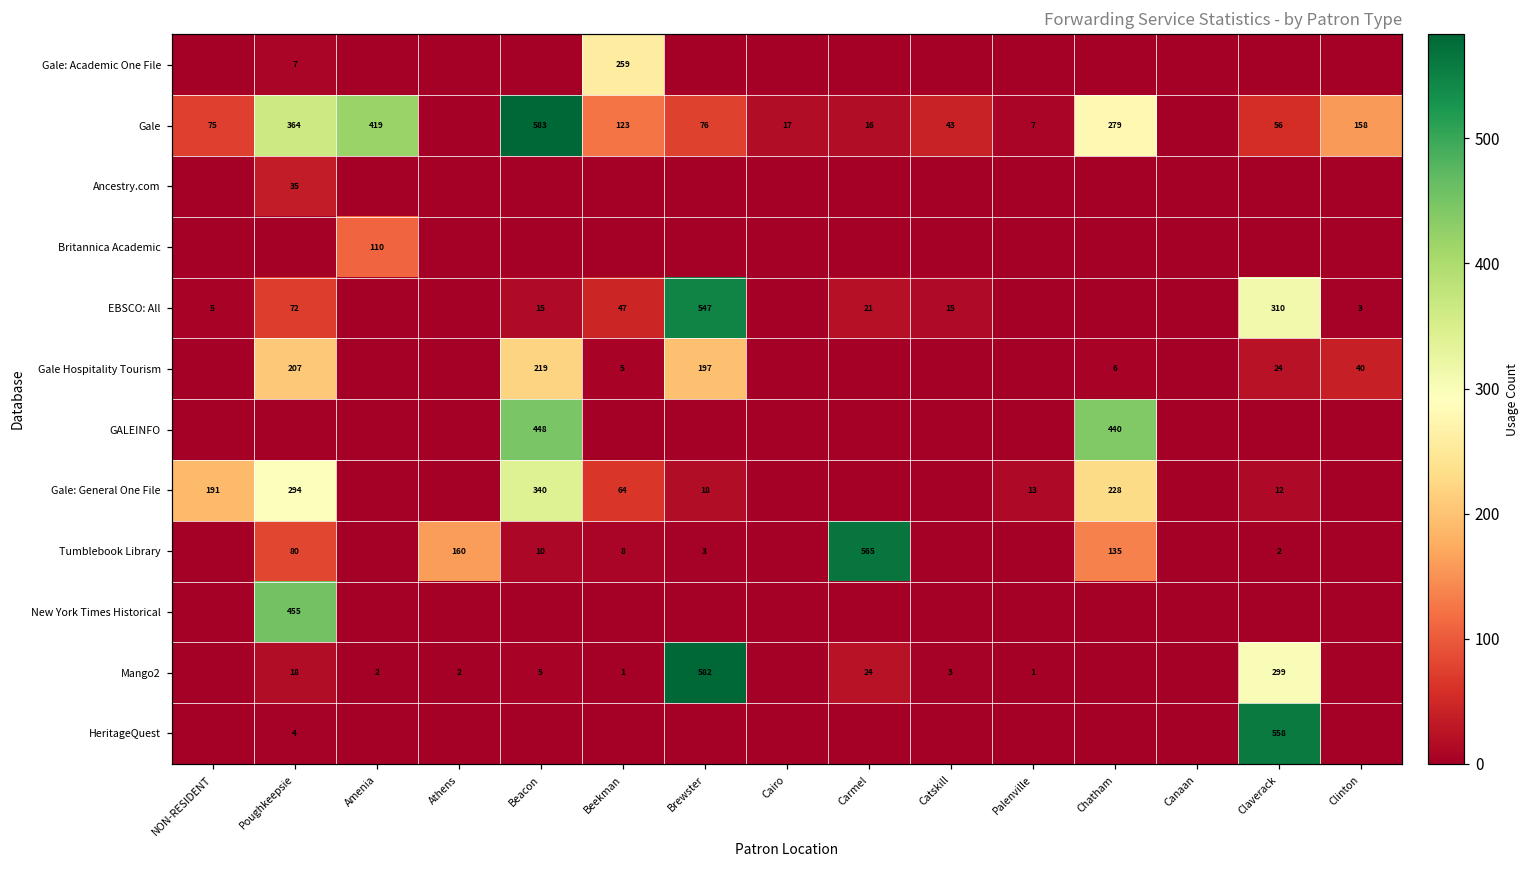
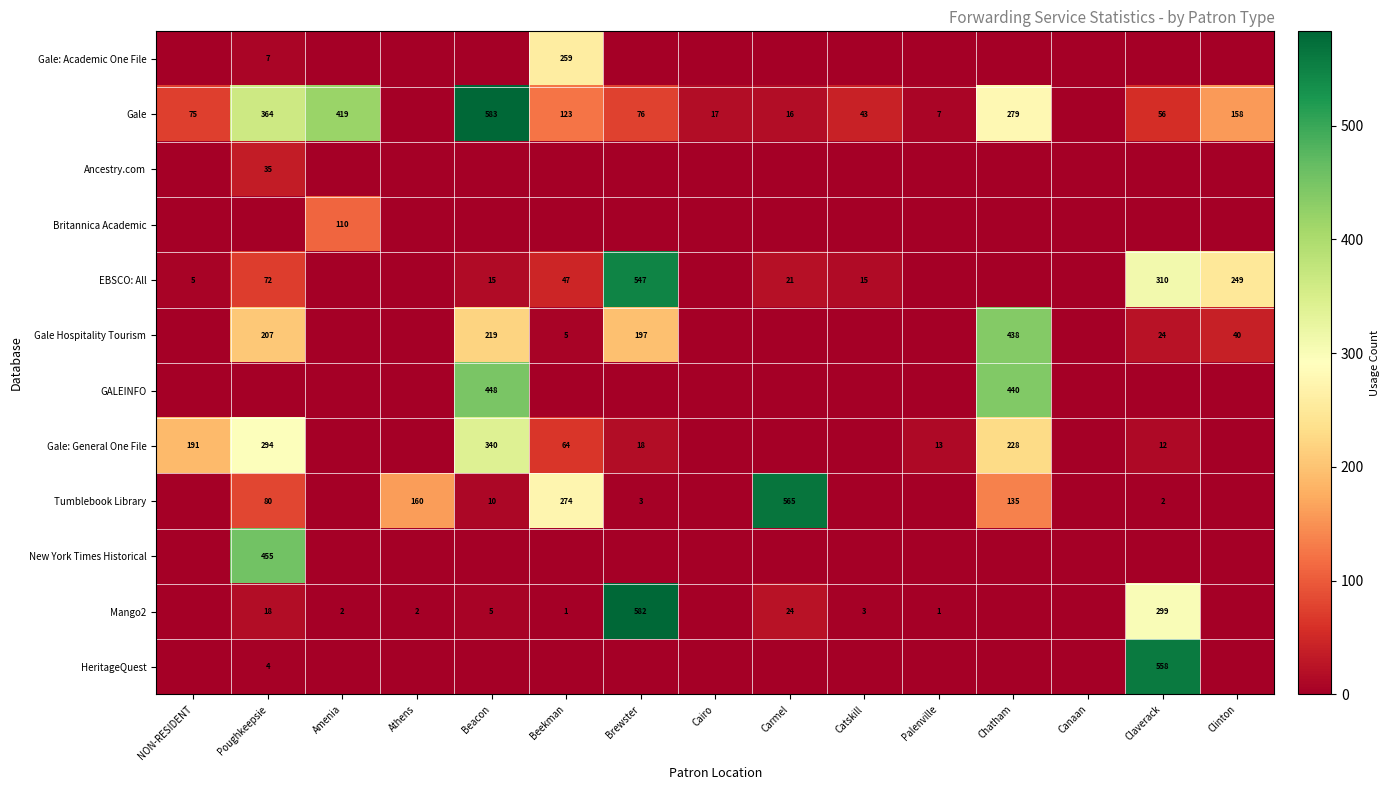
  {
    "Gale: Academic One File": {
      "Poughkeepsie": 7,
      "Beekman": 259
    },
    "Gale": {
      "NON-RESIDENT": 75,
      "Poughkeepsie": 364,
      "Amenia": 419,
      "Beacon": 583,
      "Beekman": 123,
      "Brewster": 76,
      "Cairo": 17,
      "Carmel": 16,
      "Catskill": 43,
      "Palenville": 7,
      "Chatham": 279,
      "Claverack": 56,
      "Clinton": 158
    },
    "Ancestry.com": {
      "Poughkeepsie": 35
    },
    "Britannica Academic": {
      "Amenia": 110
    },
    "EBSCO: All": {
      "NON-RESIDENT": 5,
      "Poughkeepsie": 72,
      "Beacon": 15,
      "Beekman": 47,
      "Brewster": 547,
      "Carmel": 21,
      "Catskill": 15,
      "Claverack": 310,
-     "Clinton": 3
+     "Clinton": 249
    },
    "Gale Hospitality Tourism": {
      "Poughkeepsie": 207,
      "Beacon": 219,
      "Beekman": 5,
      "Brewster": 197,
-     "Chatham": 6,
+     "Chatham": 438,
      "Claverack": 24,
      "Clinton": 40
    },
    "GALEINFO": {
      "Beacon": 448,
      "Chatham": 440
    },
    "Gale: General One File": {
      "NON-RESIDENT": 191,
      "Poughkeepsie": 294,
      "Beacon": 340,
      "Beekman": 64,
      "Brewster": 18,
      "Palenville": 13,
      "Chatham": 228,
      "Claverack": 12
    },
    "Tumblebook Library": {
      "Poughkeepsie": 80,
      "Athens": 160,
      "Beacon": 10,
-     "Beekman": 8,
+     "Beekman": 274,
      "Brewster": 3,
      "Carmel": 565,
      "Chatham": 135,
      "Claverack": 2
    },
    "New York Times Historical": {
      "Poughkeepsie": 455
    },
    "Mango2": {
      "Poughkeepsie": 18,
      "Amenia": 2,
      "Athens": 2,
      "Beacon": 5,
      "Beekman": 1,
      "Brewster": 582,
      "Carmel": 24,
      "Catskill": 3,
      "Palenville": 1,
      "Claverack": 299
    },
    "HeritageQuest": {
      "Poughkeepsie": 4,
      "Claverack": 558
    }
  }
